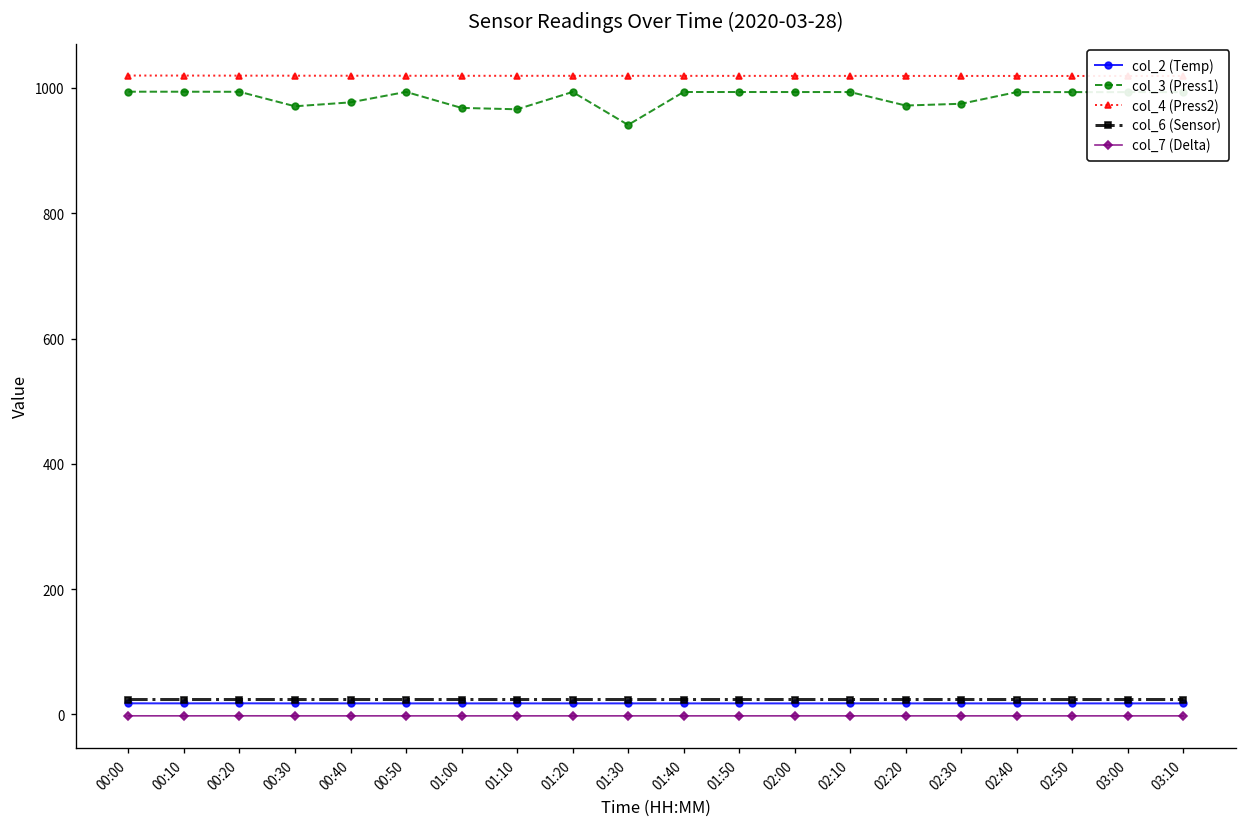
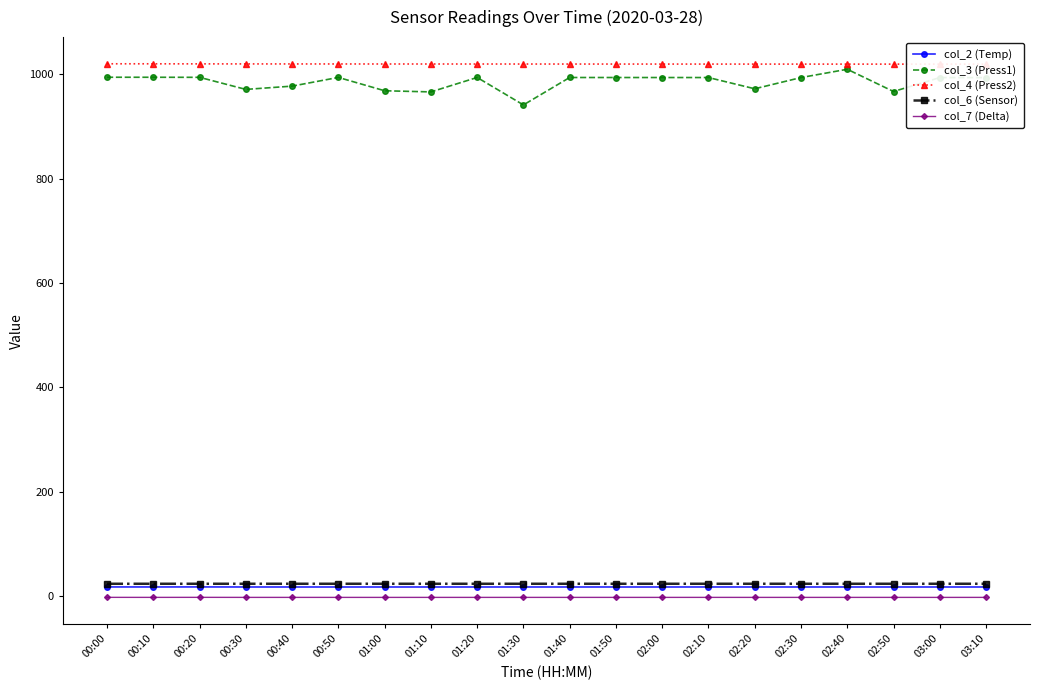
  {
    "col_2 (Temp)": {
      "00:00": 20,
      "00:10": 20,
      "00:20": 20,
      "00:30": 20,
      "00:40": 20,
      "00:50": 20,
      "01:00": 20,
      "01:10": 20,
      "01:20": 20,
      "01:30": 20,
      "01:40": 20,
      "01:50": 20,
      "02:00": 20,
      "02:10": 20,
      "02:20": 20,
      "02:30": 20,
      "02:40": 20,
      "02:50": 20,
      "03:00": 20,
      "03:10": 20
    },
    "col_3 (Press1)": {
      "00:00": 990,
      "00:10": 990,
      "00:20": 990,
      "00:30": 970,
      "00:40": 980,
      "00:50": 990,
      "01:00": 970,
      "01:10": 970,
      "01:20": 990,
      "01:30": 940,
      "01:40": 990,
      "01:50": 990,
      "02:00": 990,
      "02:10": 990,
      "02:20": 970,
-     "02:30": 970,
-     "02:40": 990,
-     "02:50": 990
+     "02:30": 990,
+     "02:40": 1010,
+     "02:50": 970
    },
    "col_4 (Press2)": {
      "00:00": 1020,
      "00:10": 1020,
      "00:20": 1020,
      "00:30": 1020,
      "00:40": 1020,
      "00:50": 1020,
      "01:00": 1020,
      "01:10": 1020,
      "01:20": 1020,
      "01:30": 1020,
      "01:40": 1020,
      "01:50": 1020,
      "02:00": 1020,
      "02:10": 1020,
      "02:20": 1020,
      "02:30": 1020,
      "02:40": 1020,
      "02:50": 1020
    },
    "col_6 (Sensor)": {
      "00:00": 20,
      "00:10": 20,
      "00:20": 20,
      "00:30": 20,
      "00:40": 20,
      "00:50": 20,
      "01:00": 20,
      "01:10": 20,
      "01:20": 20,
      "01:30": 20,
      "01:40": 20,
      "01:50": 20,
      "02:00": 20,
      "02:10": 20,
      "02:20": 20,
      "02:30": 20,
      "02:40": 20,
      "02:50": 20,
      "03:00": 20,
      "03:10": 20
    },
    "col_7 (Delta)": {
      "00:00": 0,
      "00:10": 0,
      "00:20": 0,
      "00:30": 0,
      "00:40": 0,
      "00:50": 0,
      "01:00": 0,
      "01:10": 0,
      "01:20": 0,
      "01:30": 0,
      "01:40": 0,
      "01:50": 0,
      "02:00": 0,
      "02:10": 0,
      "02:20": 0,
      "02:30": 0,
      "02:40": 0,
      "02:50": 0,
      "03:00": 0,
      "03:10": 0
    }
  }
